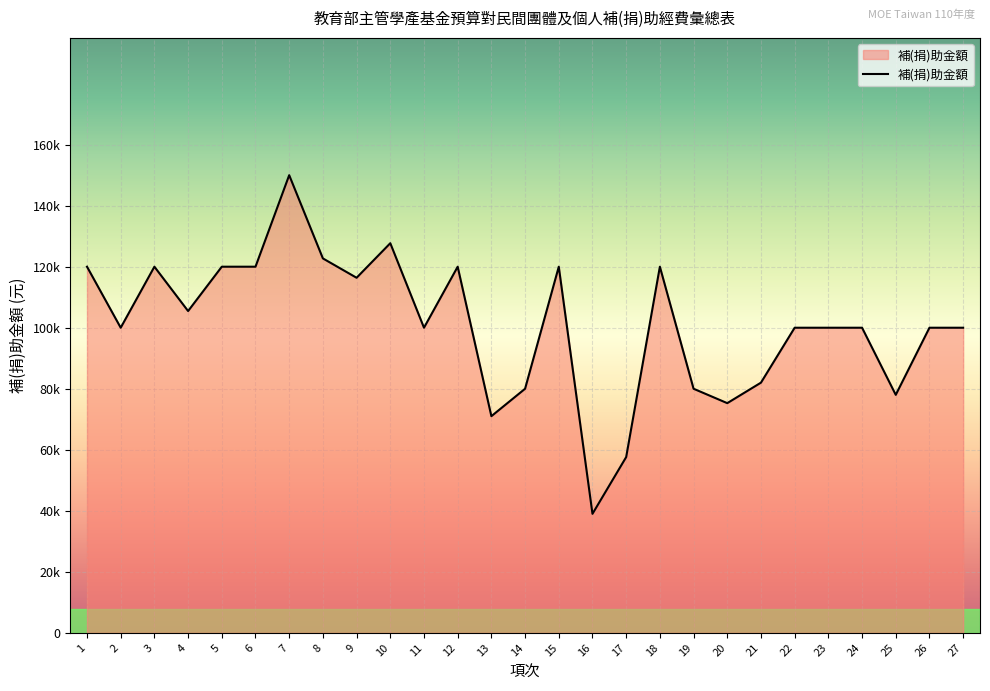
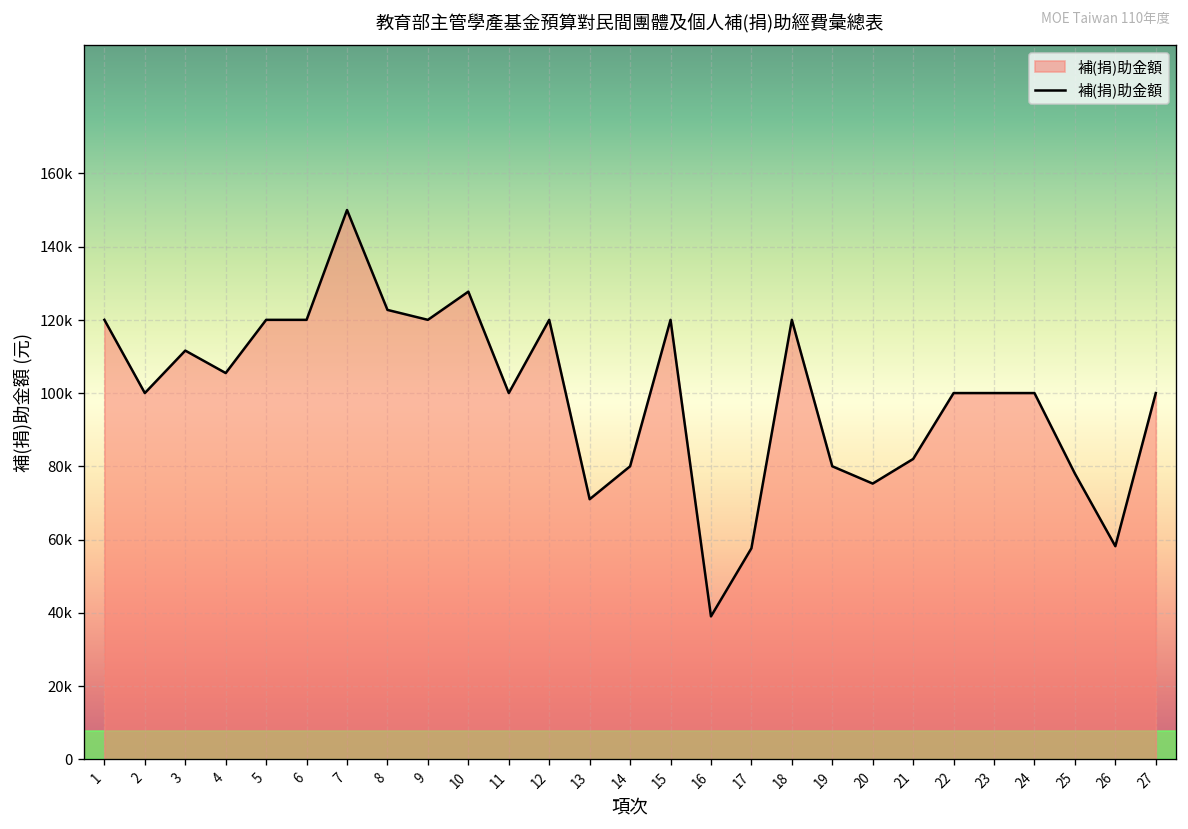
  {
    "1": 120000,
    "2": 100000,
-   "3": 120000,
+   "3": 112000,
    "4": 105000,
    "5": 120000,
    "6": 120000,
    "7": 150000,
    "8": 123000,
-   "9": 116000,
+   "9": 120000,
    "10": 128000,
    "11": 100000,
    "12": 120000,
    "13": 71000,
    "14": 80000,
    "15": 120000,
    "16": 39000,
    "17": 58000,
    "18": 120000,
    "19": 80000,
    "20": 75000,
    "21": 82000,
    "22": 100000,
    "23": 100000,
    "24": 100000,
    "25": 78000,
-   "26": 100000,
+   "26": 58000,
    "27": 100000
  }
